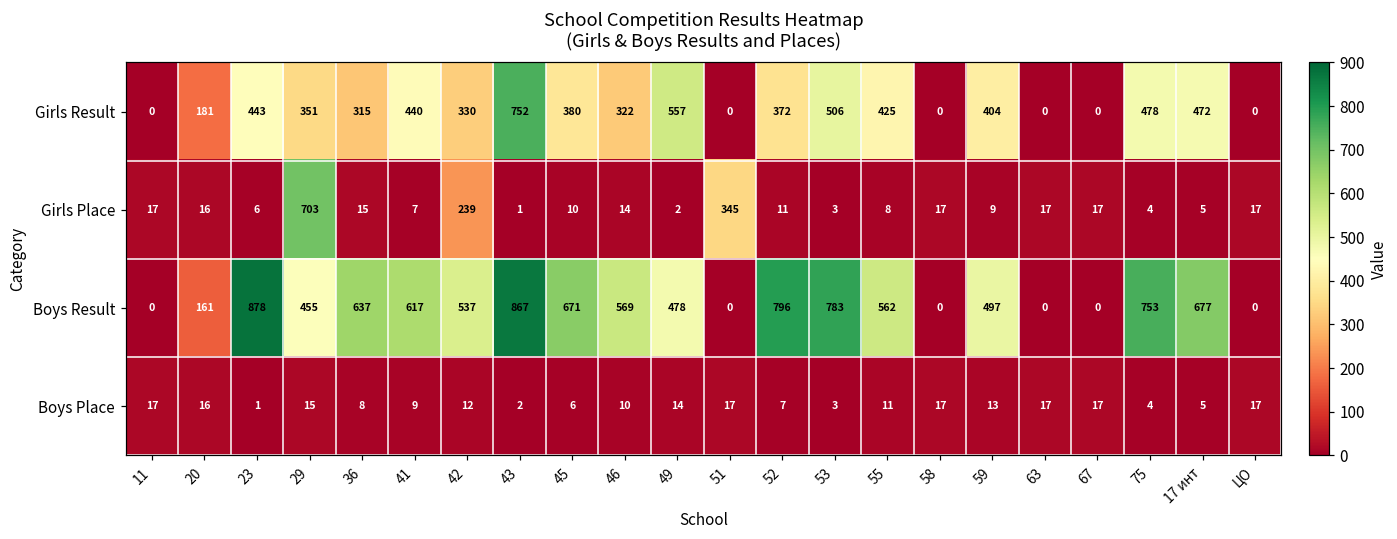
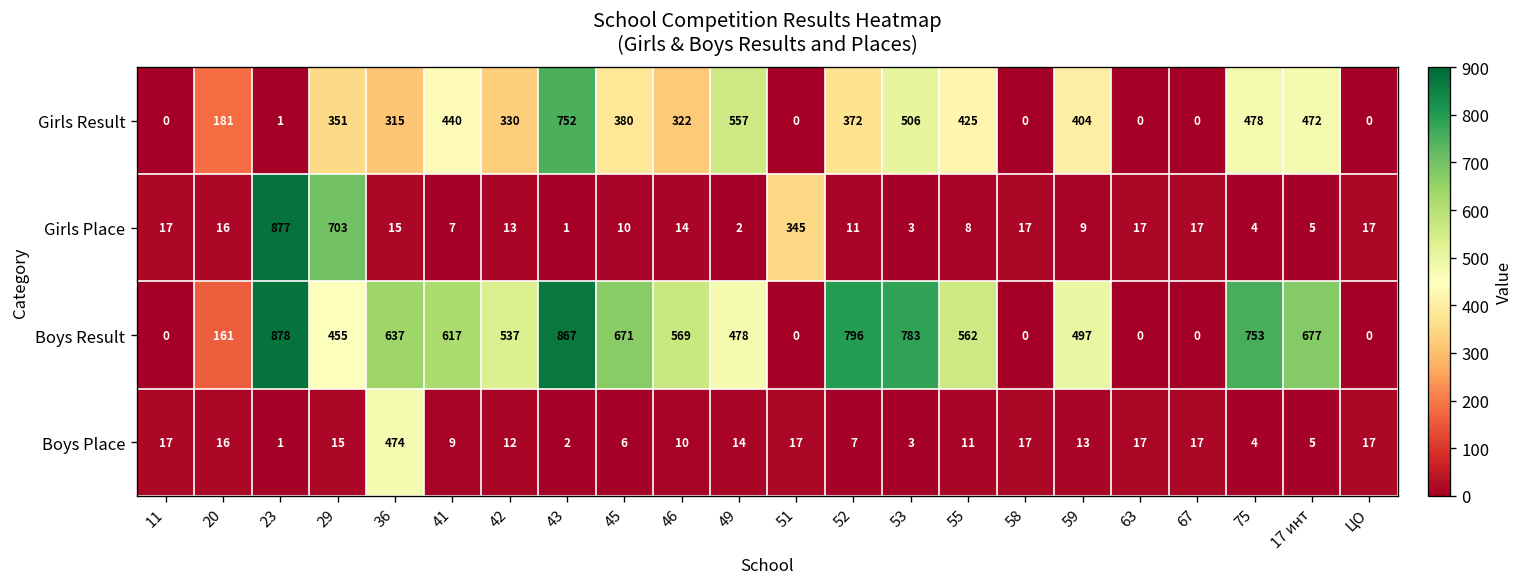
  {
    "Girls Result": {
      "11": 0,
      "20": 181,
-     "23": 443,
+     "23": 1,
      "29": 351,
      "36": 315,
      "41": 440,
      "42": 330,
      "43": 752,
      "45": 380,
      "46": 322,
      "49": 557,
      "51": 0,
      "52": 372,
      "53": 506,
      "55": 425,
      "58": 0,
      "59": 404,
      "63": 0,
      "67": 0,
      "75": 478,
      "17 инт": 472,
      "ЦО": 0
    },
    "Girls Place": {
      "11": 17,
      "20": 16,
-     "23": 6,
+     "23": 877,
      "29": 703,
      "36": 15,
      "41": 7,
-     "42": 239,
+     "42": 13,
      "43": 1,
      "45": 10,
      "46": 14,
      "49": 2,
      "51": 345,
      "52": 11,
      "53": 3,
      "55": 8,
      "58": 17,
      "59": 9,
      "63": 17,
      "67": 17,
      "75": 4,
      "17 инт": 5,
      "ЦО": 17
    },
    "Boys Result": {
      "11": 0,
      "20": 161,
      "23": 878,
      "29": 455,
      "36": 637,
      "41": 617,
      "42": 537,
      "43": 867,
      "45": 671,
      "46": 569,
      "49": 478,
      "51": 0,
      "52": 796,
      "53": 783,
      "55": 562,
      "58": 0,
      "59": 497,
      "63": 0,
      "67": 0,
      "75": 753,
      "17 инт": 677,
      "ЦО": 0
    },
    "Boys Place": {
      "11": 17,
      "20": 16,
      "23": 1,
      "29": 15,
-     "36": 8,
+     "36": 474,
      "41": 9,
      "42": 12,
      "43": 2,
      "45": 6,
      "46": 10,
      "49": 14,
      "51": 17,
      "52": 7,
      "53": 3,
      "55": 11,
      "58": 17,
      "59": 13,
      "63": 17,
      "67": 17,
      "75": 4,
      "17 инт": 5,
      "ЦО": 17
    }
  }
